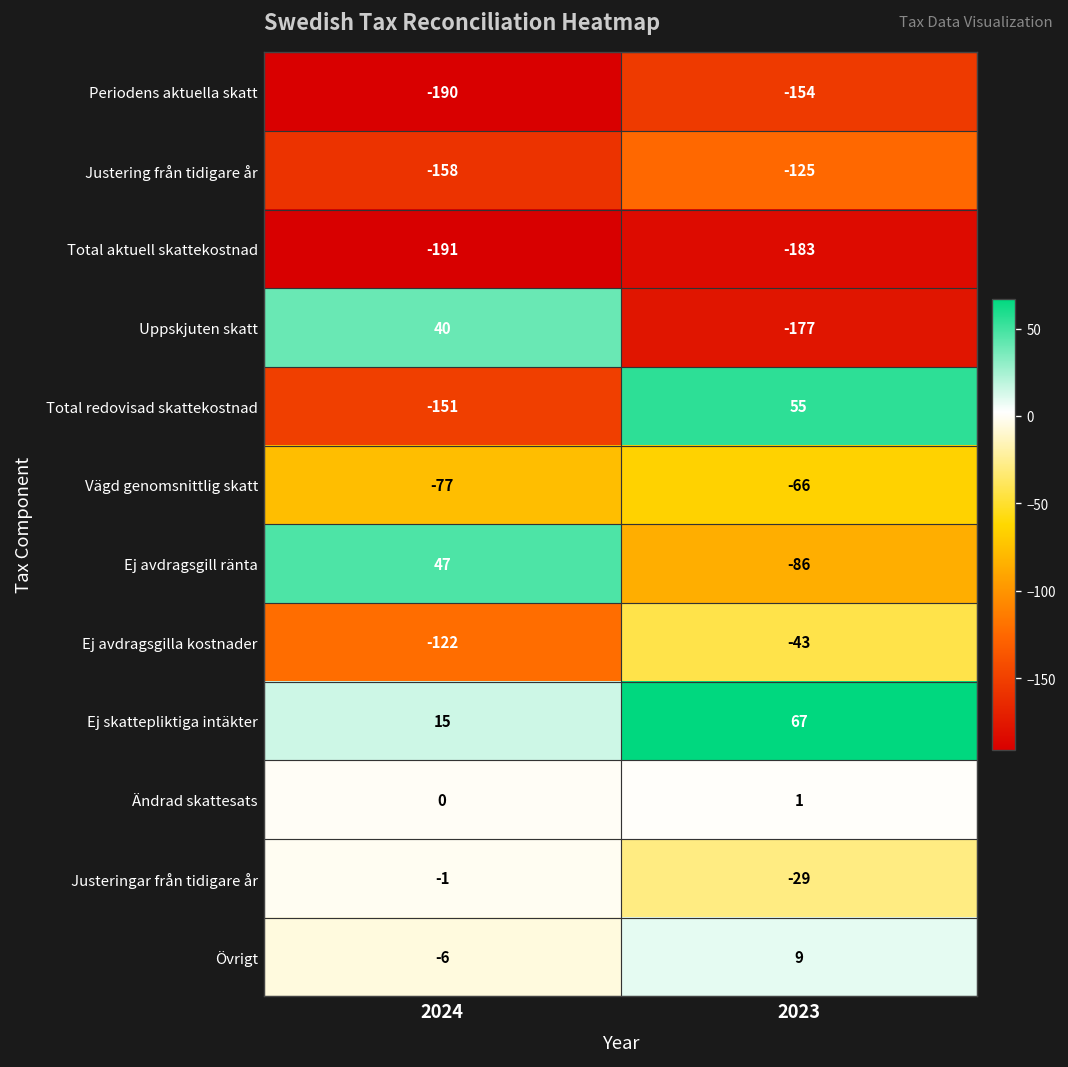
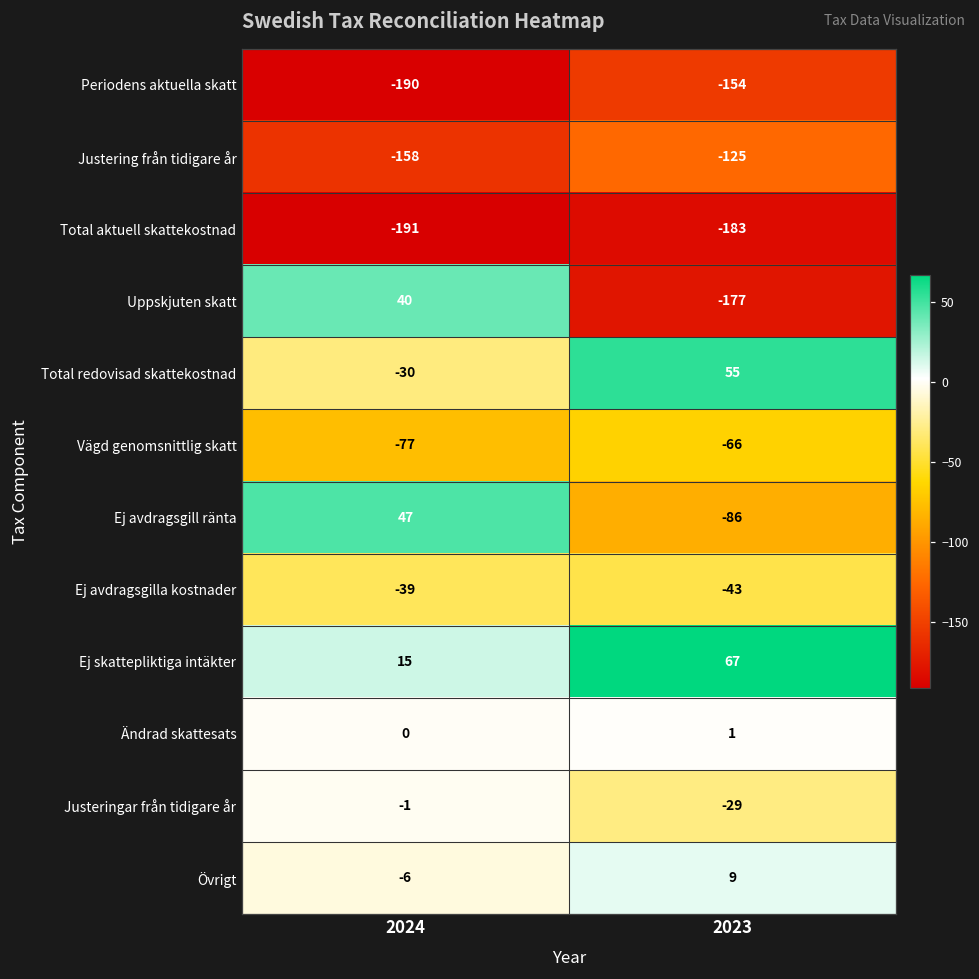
  {
    "Periodens aktuella skatt": {
      "2024": -190,
      "2023": -154
    },
    "Justering från tidigare år": {
      "2024": -158,
      "2023": -125
    },
    "Total aktuell skattekostnad": {
      "2024": -191,
      "2023": -183
    },
    "Uppskjuten skatt": {
      "2024": 40,
      "2023": -177
    },
    "Total redovisad skattekostnad": {
-     "2024": -151,
+     "2024": -30,
      "2023": 55
    },
    "Vägd genomsnittlig skatt": {
      "2024": -77,
      "2023": -66
    },
    "Ej avdragsgill ränta": {
      "2024": 47,
      "2023": -86
    },
    "Ej avdragsgilla kostnader": {
-     "2024": -122,
+     "2024": -39,
      "2023": -43
    },
    "Ej skattepliktiga intäkter": {
      "2024": 15,
      "2023": 67
    },
    "Ändrad skattesats": {
      "2024": 0,
      "2023": 1
    },
    "Justeringar från tidigare år": {
      "2024": -1,
      "2023": -29
    },
    "Övrigt": {
      "2024": -6,
      "2023": 9
    }
  }
